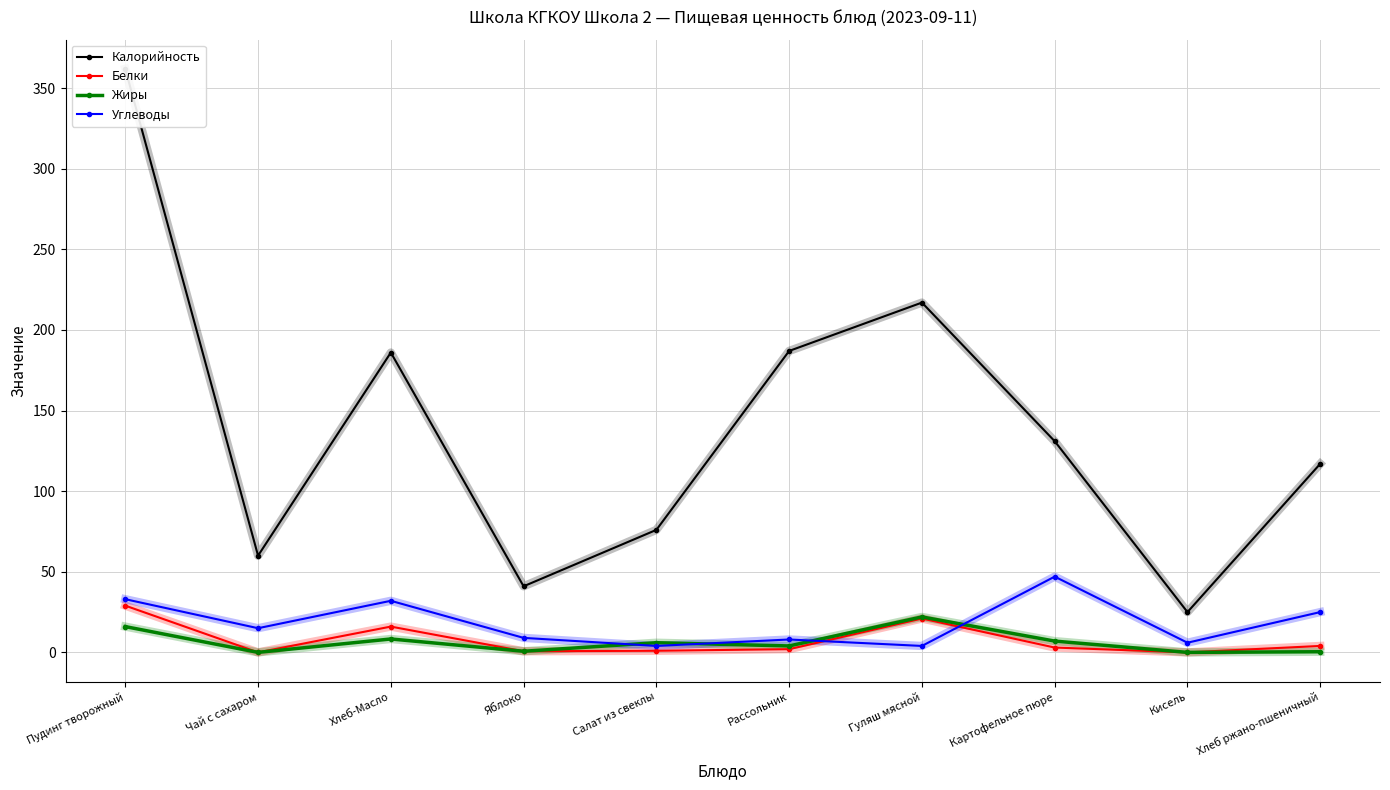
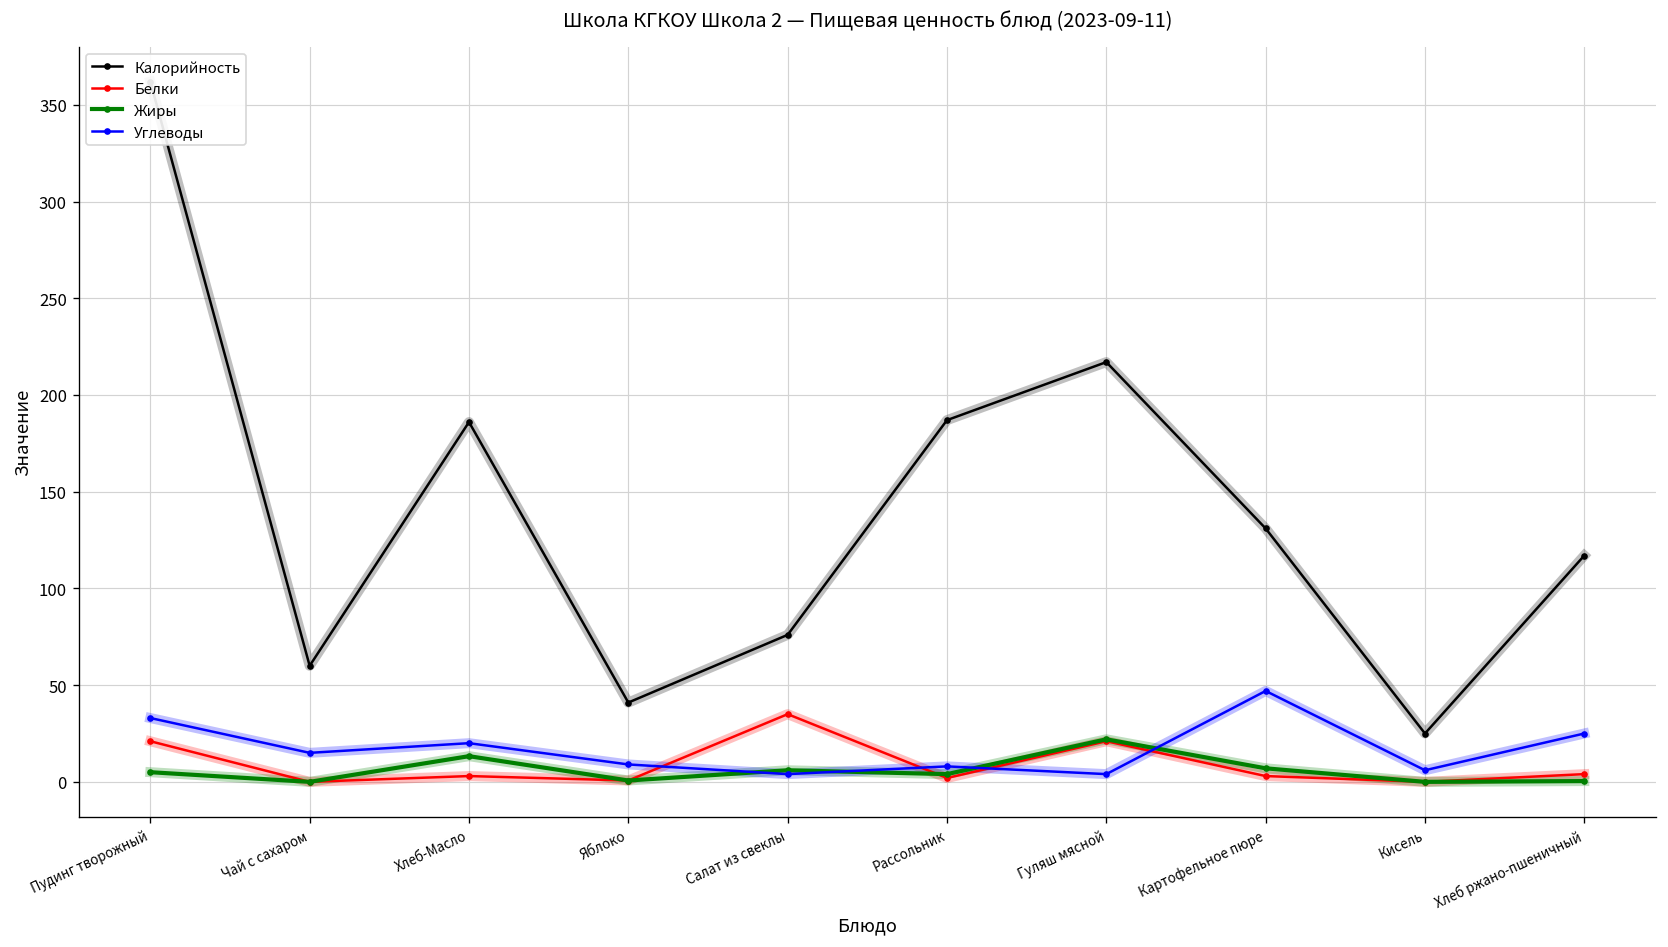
  {
    "Калорийность": {
      "Чай с сахаром": 60,
      "Хлеб-Масло": 186,
      "Яблоко": 41,
      "Салат из свеклы": 76,
      "Рассольник": 187,
      "Гуляш мясной": 217,
      "Картофельное пюре": 131,
      "Кисель": 25,
      "Хлеб ржано-пшеничный": 117
    },
    "Белки": {
-     "Пудинг творожный": 29,
-     "Хлеб-Масло": 16,
-     "Салат из свеклы": 1,
+     "Пудинг творожный": 21,
+     "Хлеб-Масло": 3,
+     "Салат из свеклы": 35,
      "Рассольник": 2,
      "Картофельное пюре": 3,
      "Хлеб ржано-пшеничный": 4
    },
    "Жиры": {
-     "Пудинг творожный": 16,
-     "Хлеб-Масло": 8,
+     "Пудинг творожный": 5,
+     "Хлеб-Масло": 13,
      "Салат из свеклы": 6,
      "Рассольник": 4,
      "Картофельное пюре": 7,
      "Хлеб ржано-пшеничный": 0
    },
    "Углеводы": {
      "Пудинг творожный": 33,
      "Чай с сахаром": 15,
-     "Хлеб-Масло": 32,
+     "Хлеб-Масло": 20,
      "Яблоко": 9,
      "Салат из свеклы": 4,
      "Рассольник": 8,
      "Гуляш мясной": 4,
      "Картофельное пюре": 47,
      "Кисель": 6,
      "Хлеб ржано-пшеничный": 25
    }
  }
